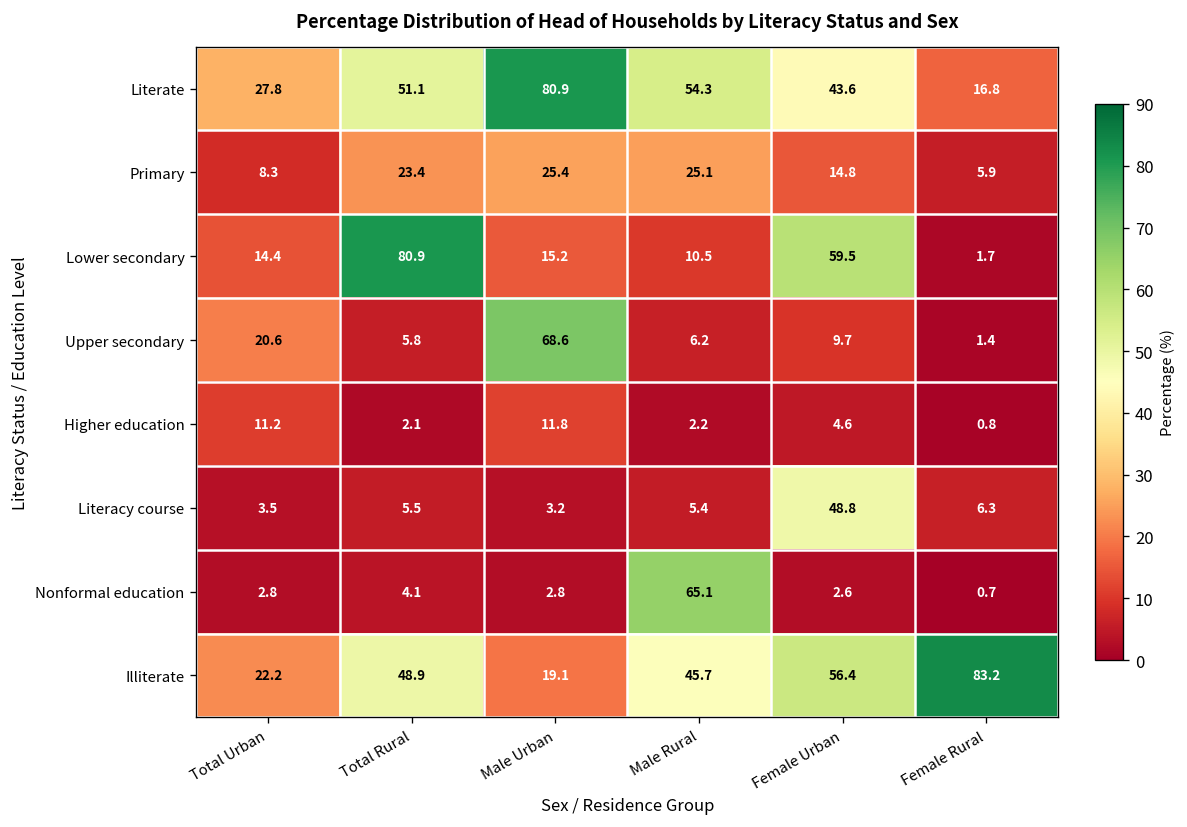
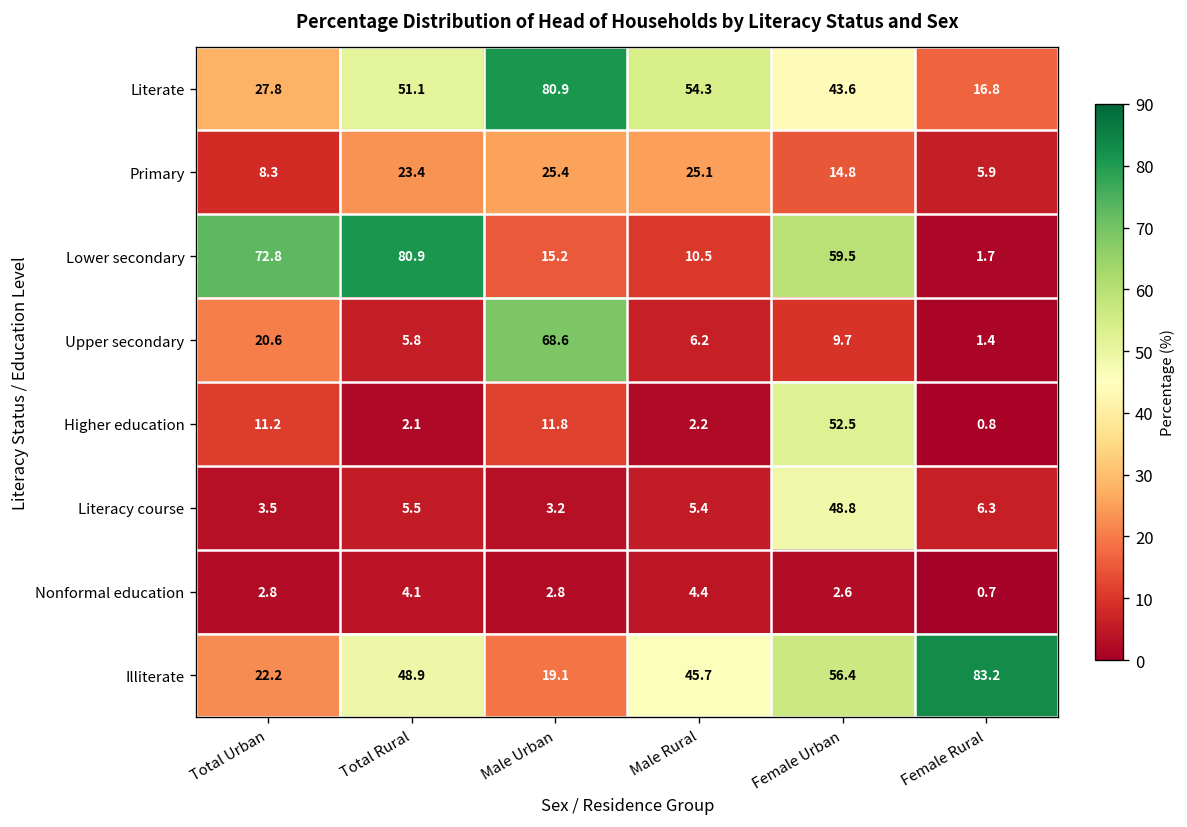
  {
    "Literate": {
      "Total Urban": 27.8,
      "Total Rural": 51.1,
      "Male Urban": 80.9,
      "Male Rural": 54.3,
      "Female Urban": 43.6,
      "Female Rural": 16.8
    },
    "Primary": {
      "Total Urban": 8.3,
      "Total Rural": 23.4,
      "Male Urban": 25.4,
      "Male Rural": 25.1,
      "Female Urban": 14.8,
      "Female Rural": 5.9
    },
    "Lower secondary": {
-     "Total Urban": 14.4,
+     "Total Urban": 72.8,
      "Total Rural": 80.9,
      "Male Urban": 15.2,
      "Male Rural": 10.5,
      "Female Urban": 59.5,
      "Female Rural": 1.7
    },
    "Upper secondary": {
      "Total Urban": 20.6,
      "Total Rural": 5.8,
      "Male Urban": 68.6,
      "Male Rural": 6.2,
      "Female Urban": 9.7,
      "Female Rural": 1.4
    },
    "Higher education": {
      "Total Urban": 11.2,
      "Total Rural": 2.1,
      "Male Urban": 11.8,
      "Male Rural": 2.2,
-     "Female Urban": 4.6,
+     "Female Urban": 52.5,
      "Female Rural": 0.8
    },
    "Literacy course": {
      "Total Urban": 3.5,
      "Total Rural": 5.5,
      "Male Urban": 3.2,
      "Male Rural": 5.4,
      "Female Urban": 48.8,
      "Female Rural": 6.3
    },
    "Nonformal education": {
      "Total Urban": 2.8,
      "Total Rural": 4.1,
      "Male Urban": 2.8,
-     "Male Rural": 65.1,
+     "Male Rural": 4.4,
      "Female Urban": 2.6,
      "Female Rural": 0.7
    },
    "Illiterate": {
      "Total Urban": 22.2,
      "Total Rural": 48.9,
      "Male Urban": 19.1,
      "Male Rural": 45.7,
      "Female Urban": 56.4,
      "Female Rural": 83.2
    }
  }
